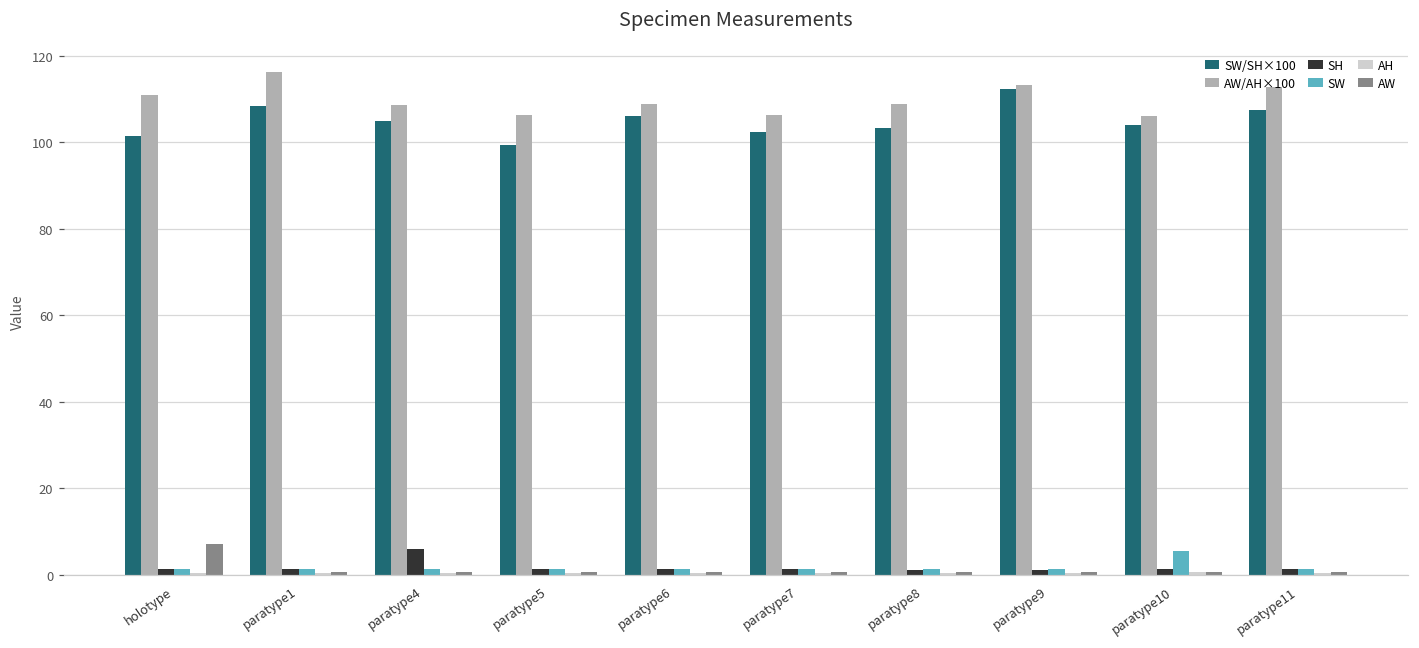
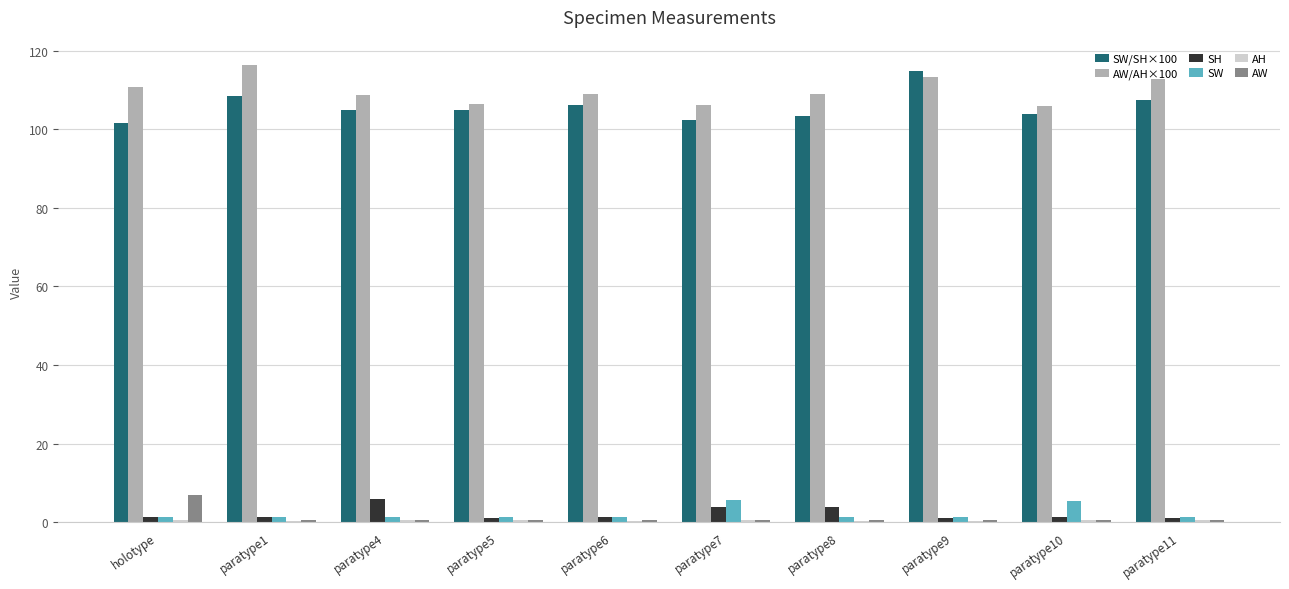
  {
    "SW/SH×100": {
      "holotype": 101,
      "paratype1": 108,
      "paratype4": 105,
-     "paratype5": 99,
+     "paratype5": 105,
      "paratype6": 106,
      "paratype7": 102,
      "paratype8": 103,
-     "paratype9": 112,
+     "paratype9": 115,
      "paratype10": 104,
      "paratype11": 107
    },
    "SH": {
      "holotype": 1,
      "paratype1": 1,
      "paratype4": 6,
      "paratype5": 1,
      "paratype6": 1,
-     "paratype7": 1,
-     "paratype8": 1,
+     "paratype7": 4,
+     "paratype8": 4,
      "paratype9": 1,
      "paratype10": 1,
      "paratype11": 1
    },
    "SW": {
      "holotype": 1,
      "paratype1": 1,
      "paratype4": 1,
      "paratype5": 1,
      "paratype6": 1,
-     "paratype7": 1,
+     "paratype7": 6,
      "paratype8": 1,
      "paratype9": 1,
      "paratype10": 6,
      "paratype11": 1
    },
    "AW": {
      "holotype": 7
    }
  }
